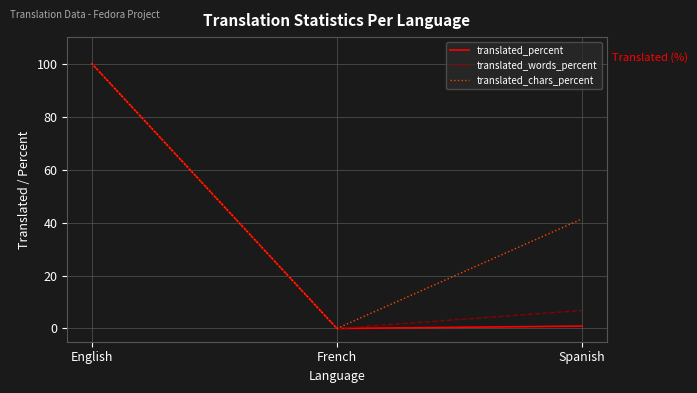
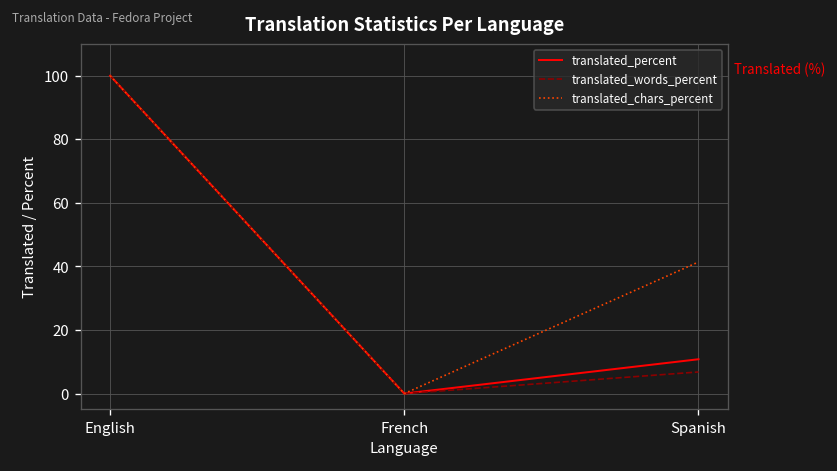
  {
    "translated_percent": {
-     "Spanish": 1
+     "Spanish": 11
    },
    "translated_words_percent": {
      "Spanish": 7
    },
    "translated_chars_percent": {
      "Spanish": 41
    }
  }
